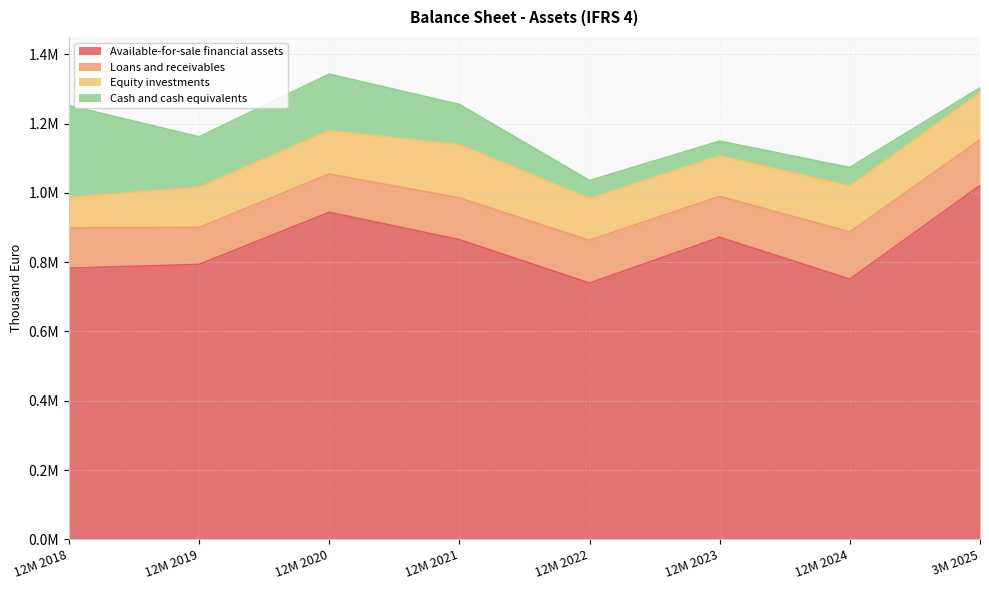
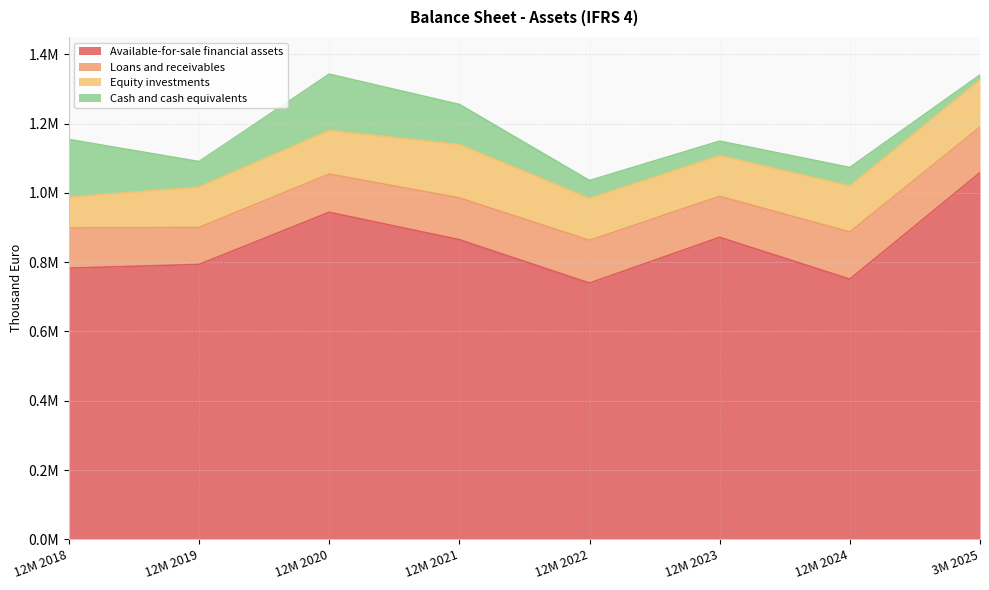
  {
    "Available-for-sale financial assets": {
      "12M 2018": 780000,
      "12M 2019": 790000,
      "12M 2020": 940000,
      "12M 2021": 860000,
      "12M 2022": 740000,
      "12M 2023": 870000,
      "12M 2024": 750000,
-     "3M 2025": 1020000
+     "3M 2025": 1060000
    },
    "Cash and cash equivalents": {
-     "12M 2018": 260000,
-     "12M 2019": 140000,
+     "12M 2018": 170000,
+     "12M 2019": 70000,
      "12M 2020": 160000,
      "12M 2021": 120000,
      "12M 2022": 50000,
      "12M 2023": 40000,
      "12M 2024": 50000,
      "3M 2025": 10000
    }
  }
